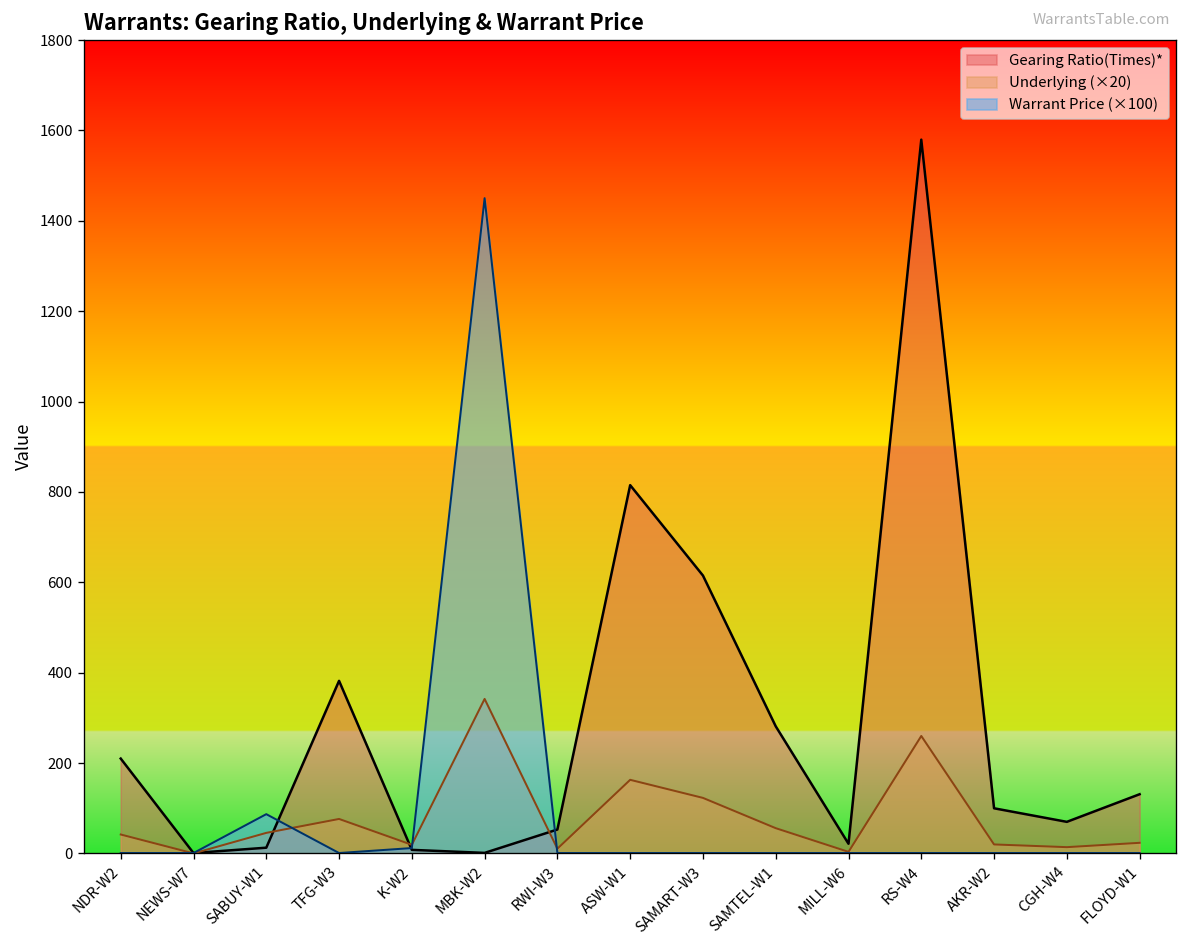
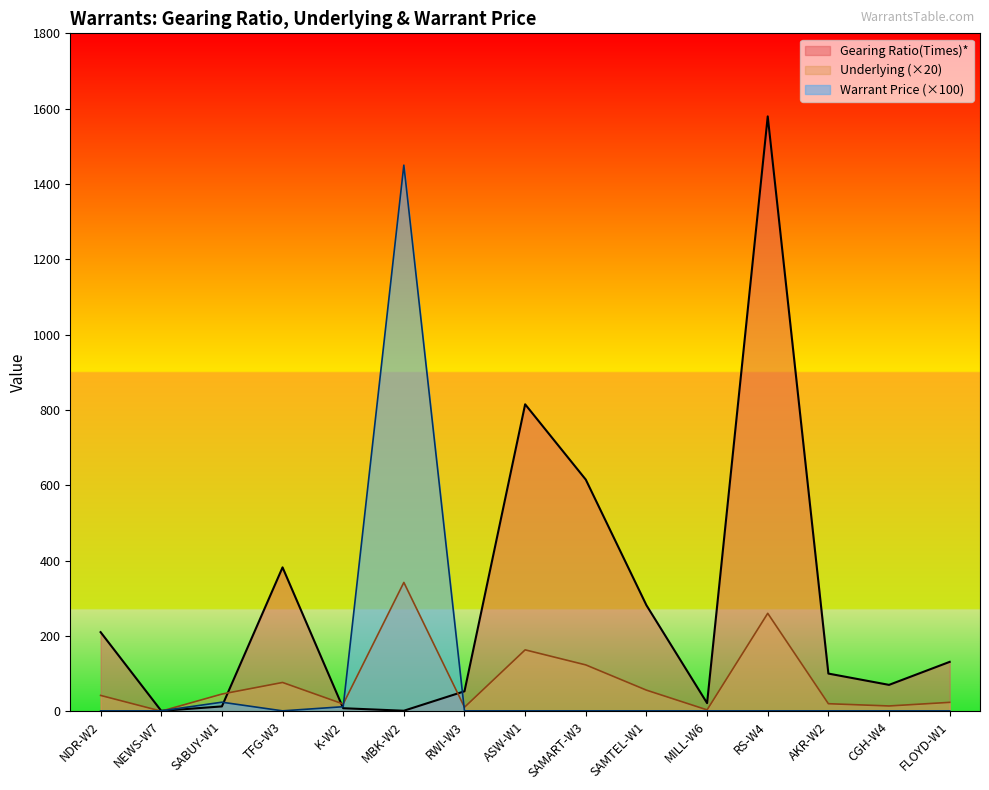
  {
    "Warrant Price (×100)": {
      "NDR-W2": 0,
-     "SABUY-W1": 90,
+     "SABUY-W1": 20,
      "TFG-W3": 0,
      "MBK-W2": 1450,
      "RWI-W3": 0,
      "ASW-W1": 0,
      "SAMART-W3": 0,
      "SAMTEL-W1": 0,
      "RS-W4": 0,
      "AKR-W2": 0,
      "CGH-W4": 0,
      "FLOYD-W1": 0
    }
  }
